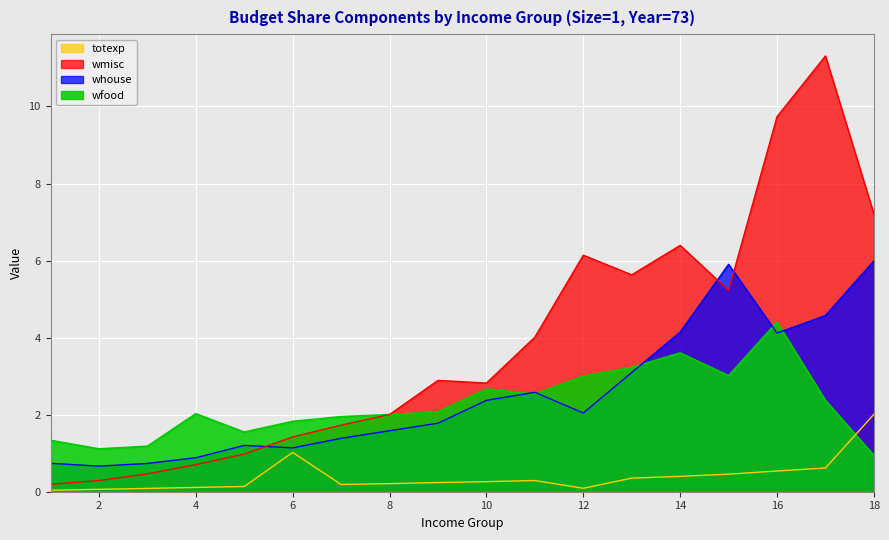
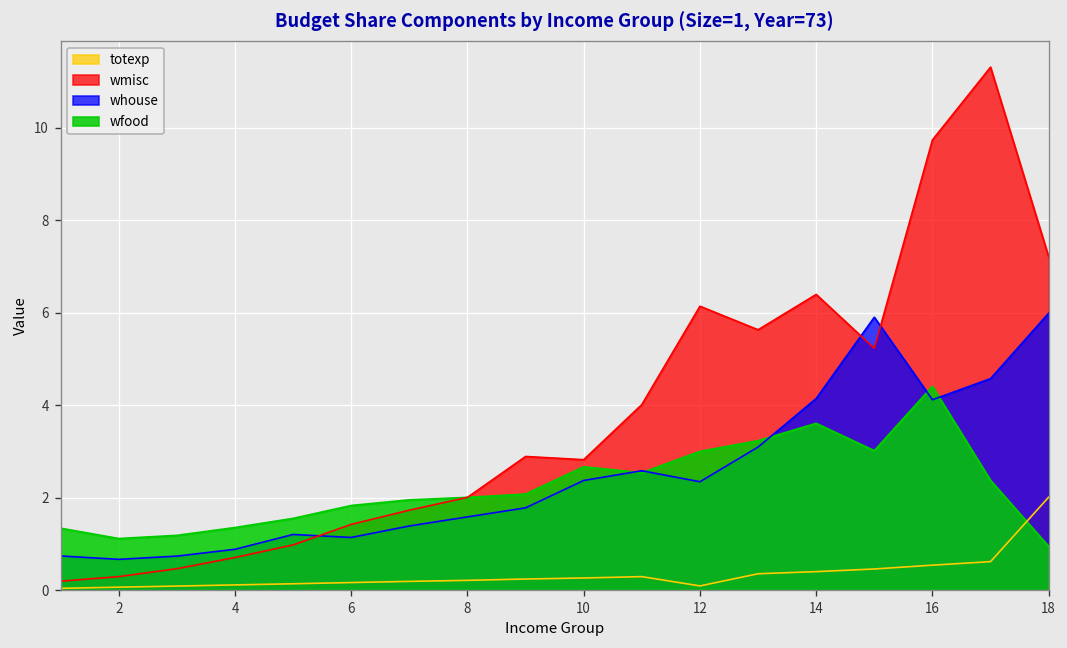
  {
    "totexp": {
      "2": 0.1,
      "4": 0.1,
-     "6": 1.0,
+     "6": 0.2,
      "8": 0.2,
      "10": 0.3,
      "12": 0.1,
      "14": 0.4,
      "16": 0.5,
      "18": 2.0
    },
    "wmisc": {
      "2": 0.3,
      "4": 0.7,
      "6": 1.4,
      "10": 2.8,
      "12": 6.1,
      "14": 6.4,
      "16": 9.7,
      "18": 7.2
    },
    "whouse": {
      "2": 0.7,
      "4": 0.9,
      "6": 1.1,
      "8": 1.6,
      "10": 2.4,
-     "12": 2.0,
+     "12": 2.3,
      "14": 4.1,
      "16": 4.1,
      "18": 6.0
    },
    "wfood": {
      "2": 1.1,
-     "4": 2.0,
+     "4": 1.3,
      "6": 1.8,
      "10": 2.7,
      "12": 3.0,
      "14": 3.6,
      "16": 4.4,
      "18": 0.9
    }
  }
